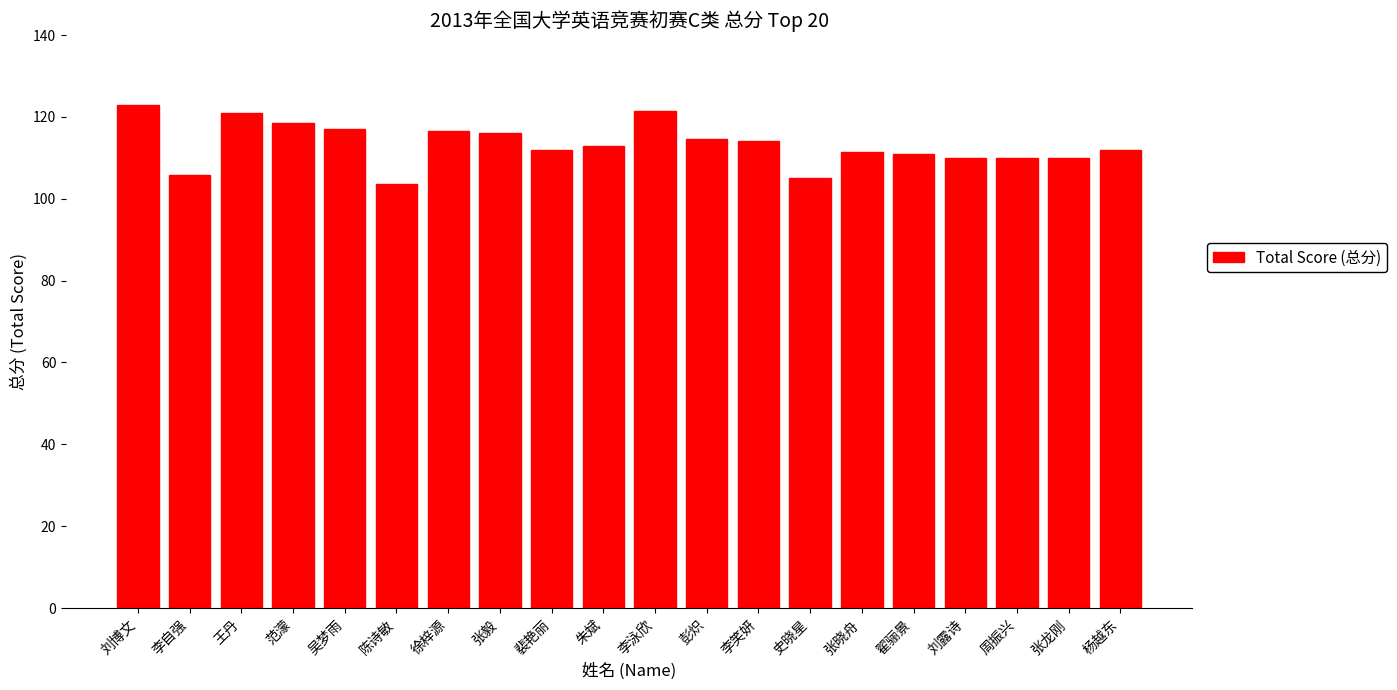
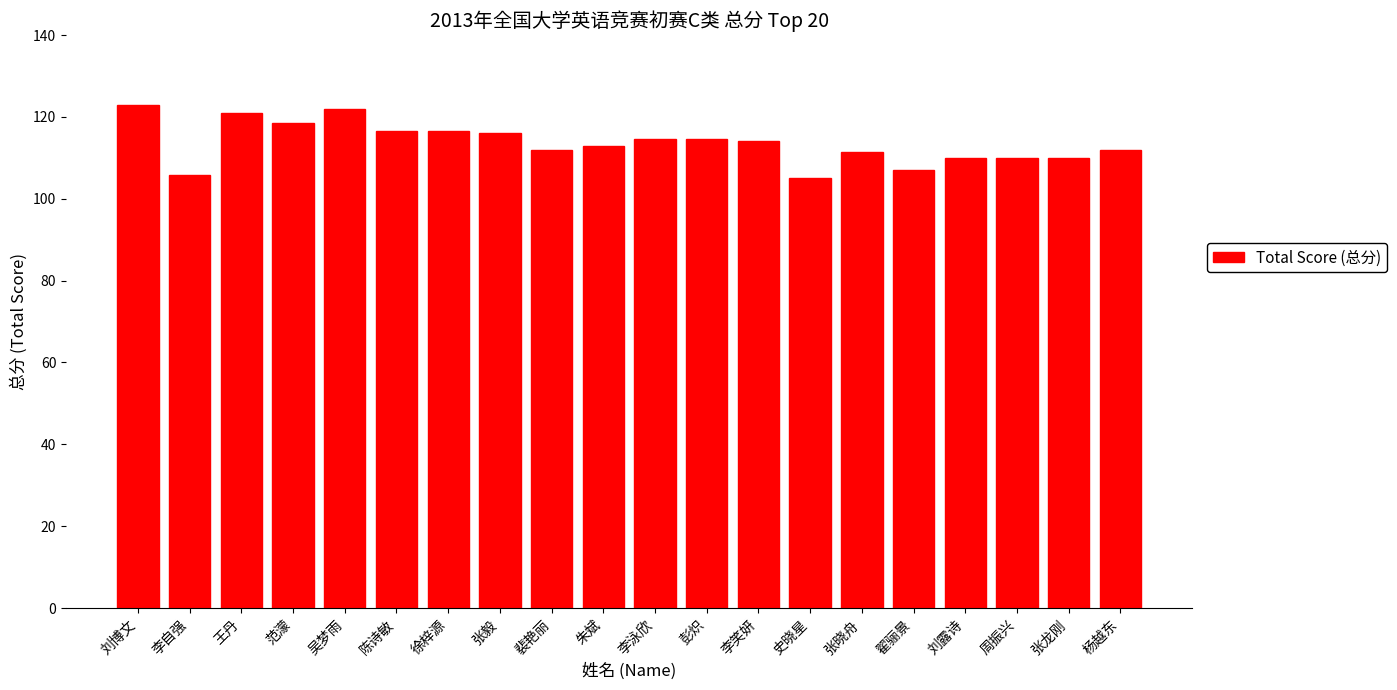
  {
    "刘博文": 123,
    "李自强": 106,
    "王丹": 121,
    "范濛": 119,
-   "吴梦雨": 117,
-   "陈诗敏": 104,
+   "吴梦雨": 122,
+   "陈诗敏": 117,
    "徐梓源": 117,
    "张毅": 116,
    "裴艳丽": 112,
    "朱斌": 113,
-   "李泳欣": 121,
+   "李泳欣": 115,
    "彭炽": 115,
    "李笑妍": 114,
    "史晓星": 105,
    "张晓舟": 112,
-   "翟骊景": 111,
+   "翟骊景": 107,
    "刘露诗": 110,
    "周振兴": 110,
    "张龙刚": 110,
    "杨越东": 112
  }
